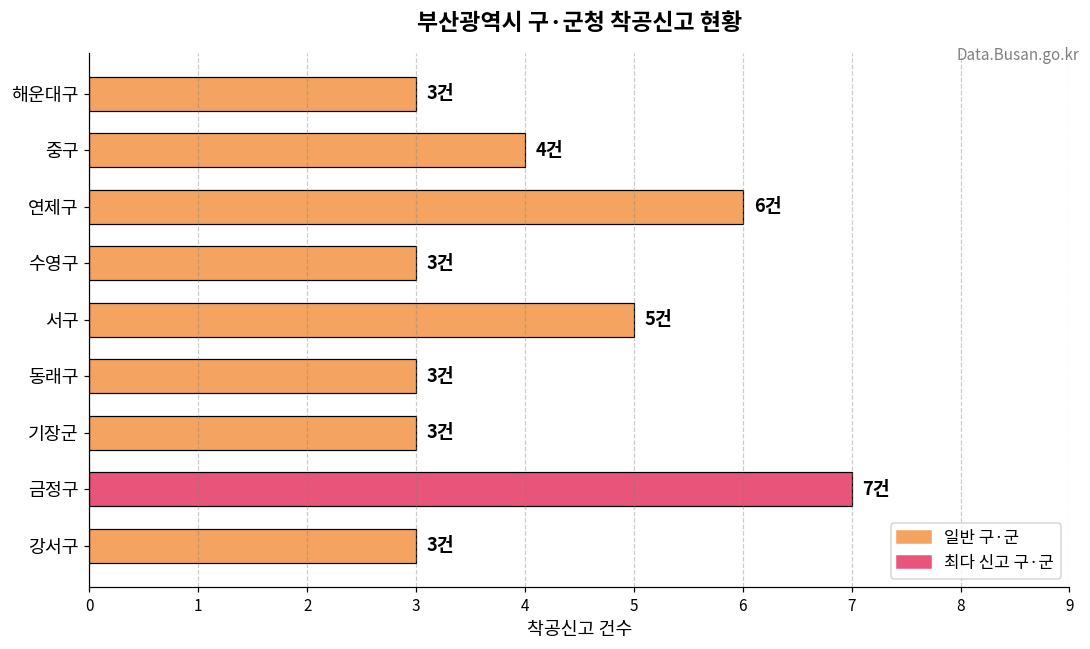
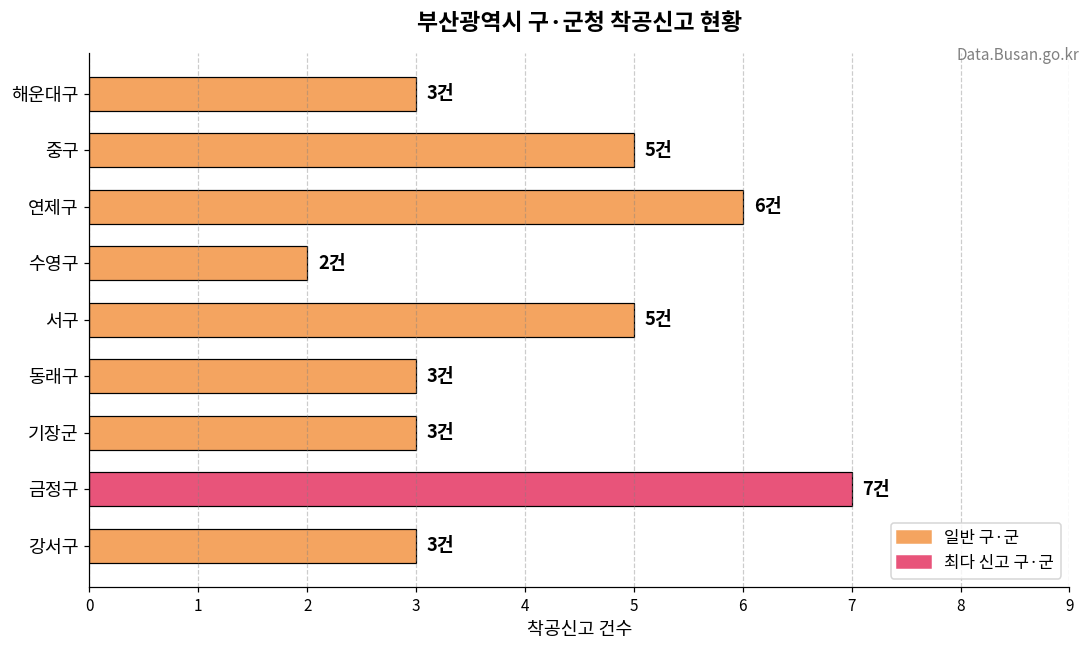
  {
    "해운대구": "3건",
-   "중구": "4건",
+   "중구": "5건",
    "연제구": "6건",
-   "수영구": "3건",
+   "수영구": "2건",
    "서구": "5건",
    "동래구": "3건",
    "기장군": "3건",
    "금정구": "7건",
    "강서구": "3건"
  }
